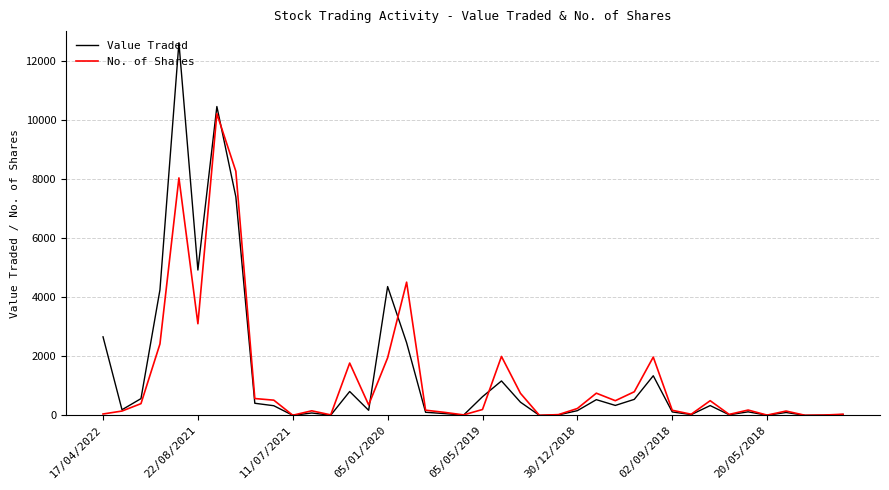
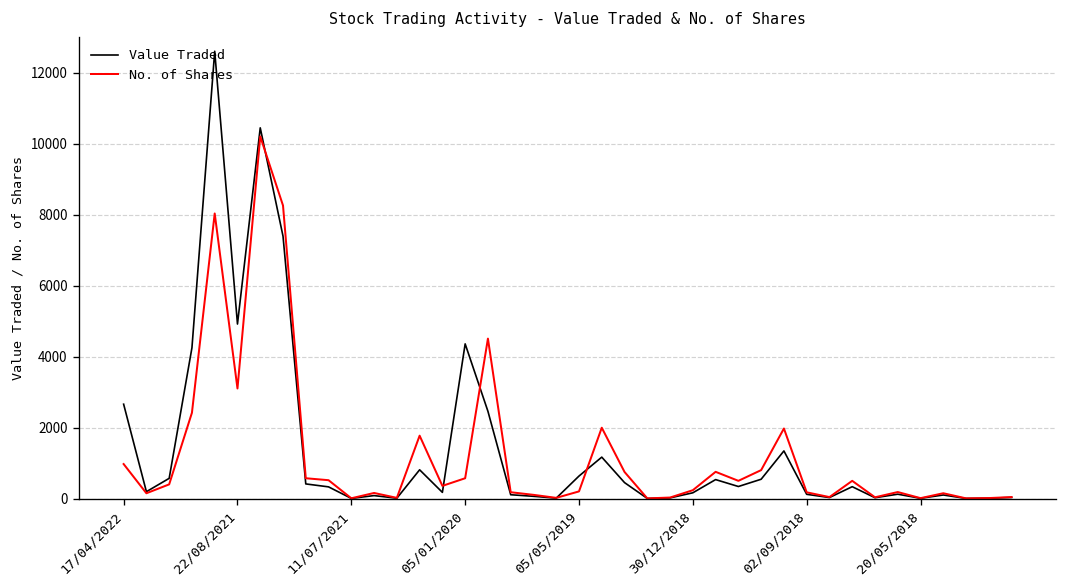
  {
    "Value Traded": {
      "17/04/2022": 2700,
      "22/08/2021": 4900,
      "05/01/2020": 4400,
      "05/05/2019": 600
    },
    "No. of Shares": {
-     "17/04/2022": 100,
+     "17/04/2022": 1000,
      "22/08/2021": 3100,
-     "05/01/2020": 2000,
+     "05/01/2020": 600,
      "05/05/2019": 200
    }
  }
